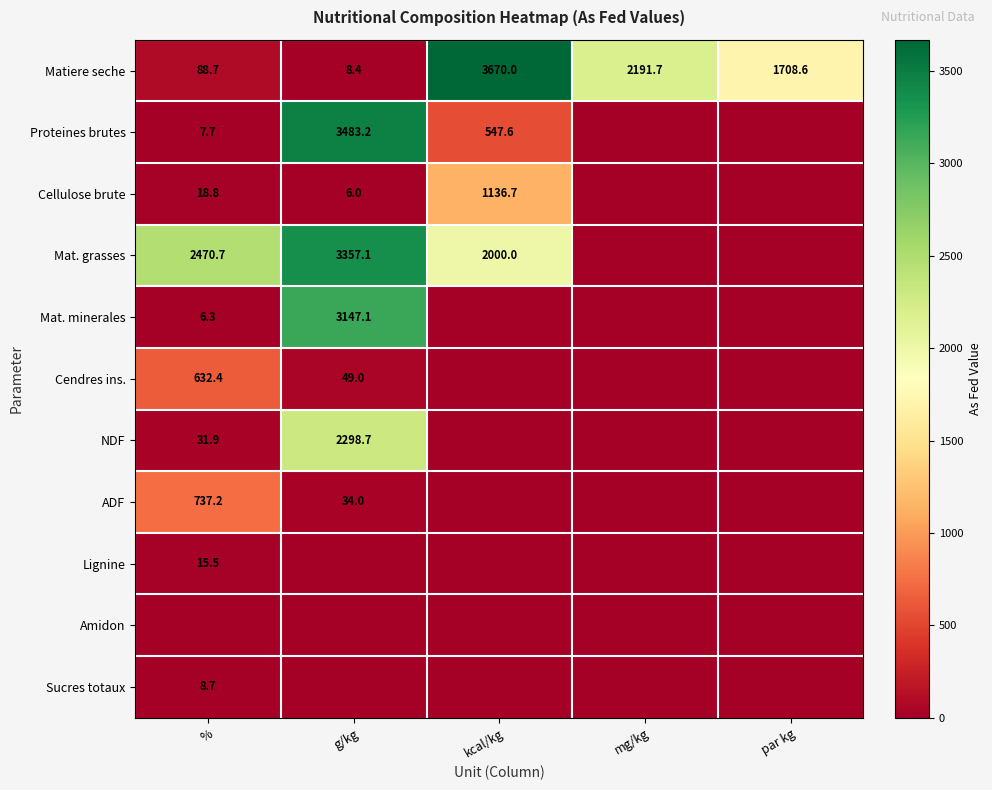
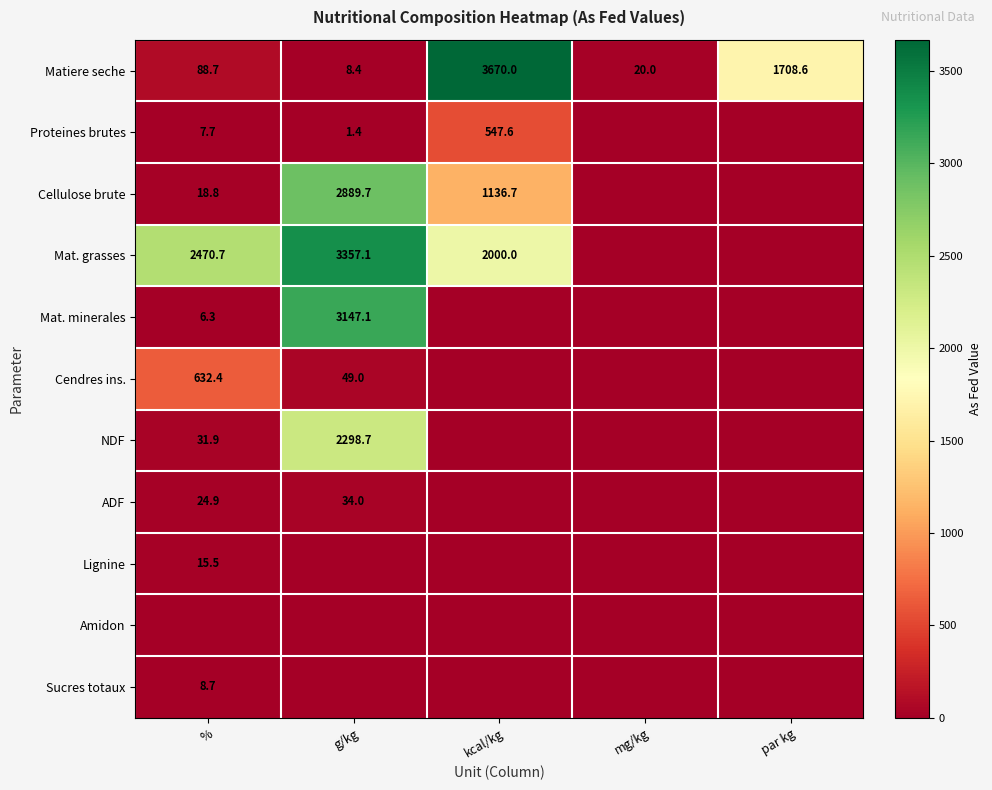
  {
    "Matiere seche": {
      "%": 88.7,
      "g/kg": 8.4,
      "kcal/kg": 3670.0,
-     "mg/kg": 2191.7,
+     "mg/kg": 20.0,
      "par kg": 1708.6
    },
    "Proteines brutes": {
      "%": 7.7,
-     "g/kg": 3483.2,
+     "g/kg": 1.4,
      "kcal/kg": 547.6
    },
    "Cellulose brute": {
      "%": 18.8,
-     "g/kg": 6.0,
+     "g/kg": 2889.7,
      "kcal/kg": 1136.7
    },
    "Mat. grasses": {
      "%": 2470.7,
      "g/kg": 3357.1,
      "kcal/kg": 2000.0
    },
    "Mat. minerales": {
      "%": 6.3,
      "g/kg": 3147.1
    },
    "Cendres ins.": {
      "%": 632.4,
      "g/kg": 49.0
    },
    "NDF": {
      "%": 31.9,
      "g/kg": 2298.7
    },
    "ADF": {
-     "%": 737.2,
+     "%": 24.9,
      "g/kg": 34.0
    },
    "Lignine": {
      "%": 15.5
    },
    "Sucres totaux": {
      "%": 8.7
    }
  }
